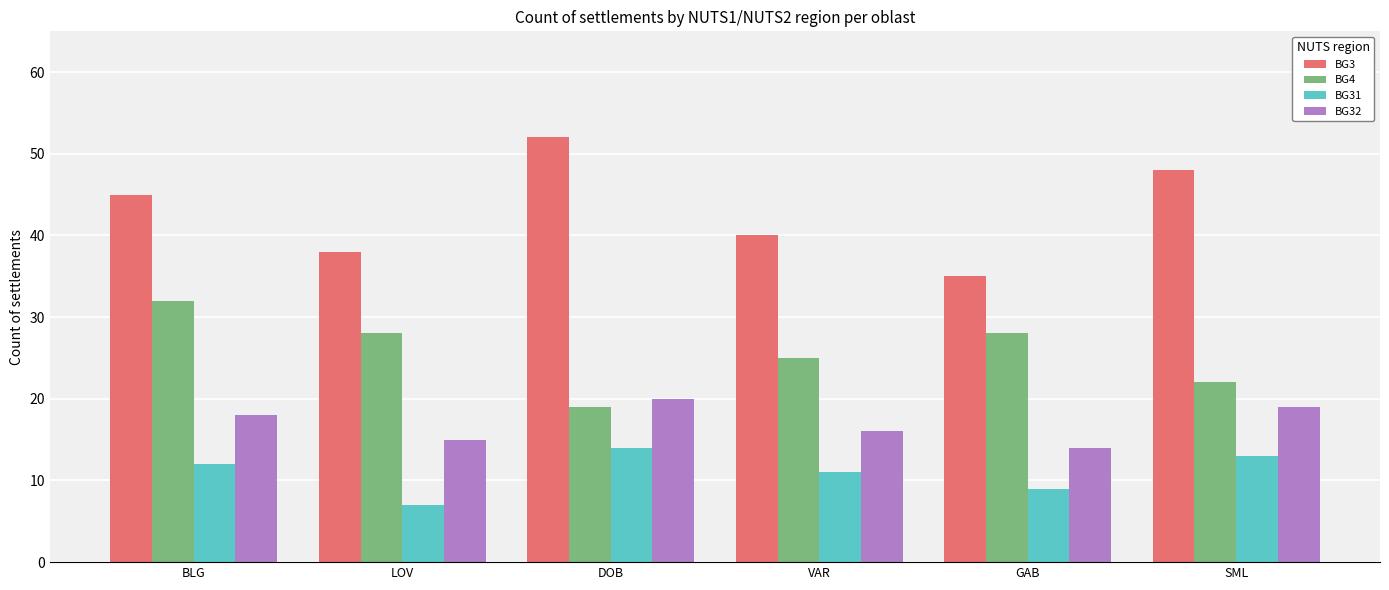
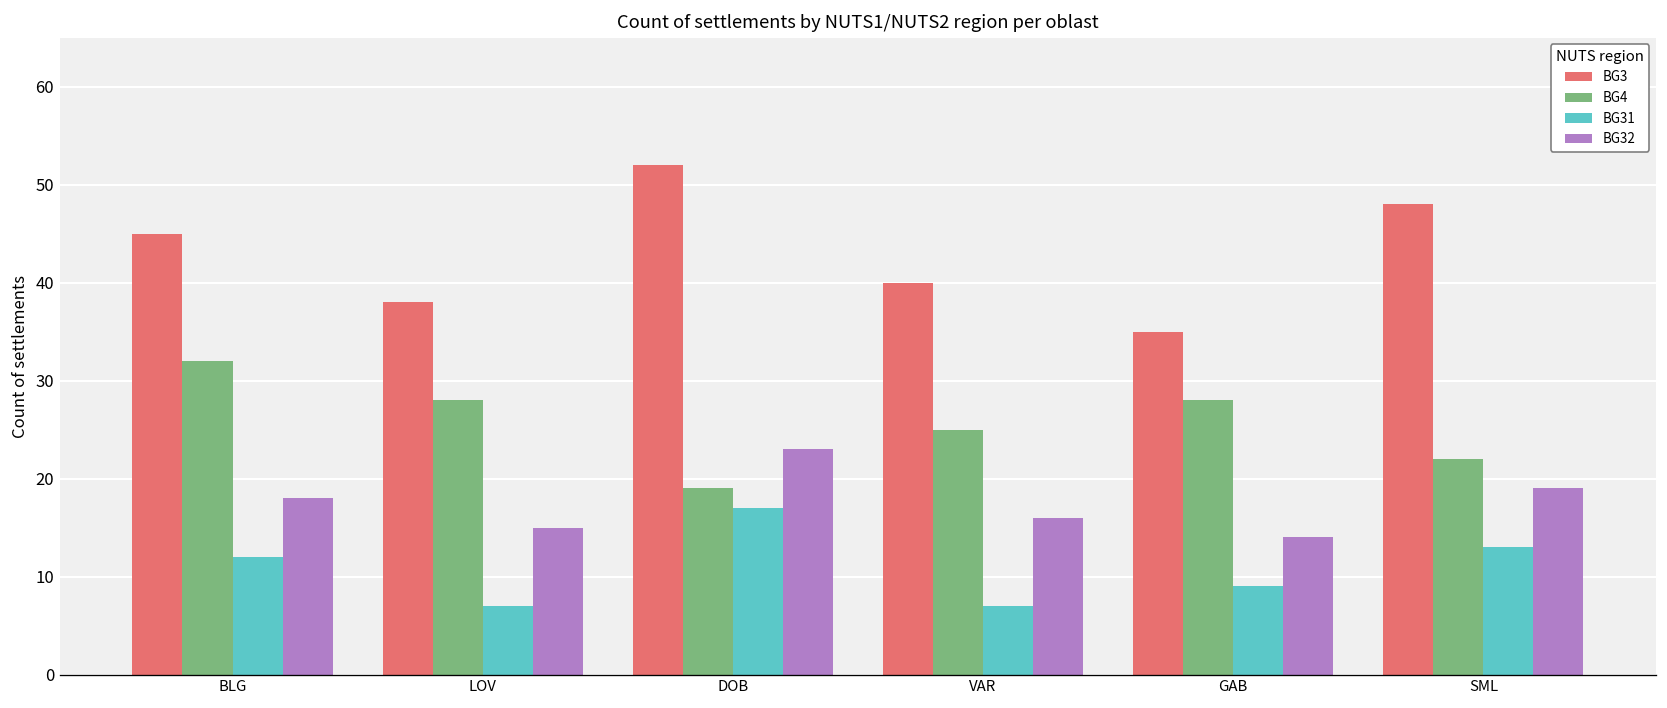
  {
    "BG3": {
      "BLG": 45,
      "LOV": 38,
      "DOB": 52,
      "VAR": 40,
      "GAB": 35,
      "SML": 48
    },
    "BG4": {
      "BLG": 32,
      "LOV": 28,
      "DOB": 19,
      "VAR": 25,
      "GAB": 28,
      "SML": 22
    },
    "BG31": {
      "BLG": 12,
      "LOV": 7,
-     "DOB": 14,
-     "VAR": 11,
+     "DOB": 17,
+     "VAR": 7,
      "GAB": 9,
      "SML": 13
    },
    "BG32": {
      "BLG": 18,
      "LOV": 15,
-     "DOB": 20,
+     "DOB": 23,
      "VAR": 16,
      "GAB": 14,
      "SML": 19
    }
  }
